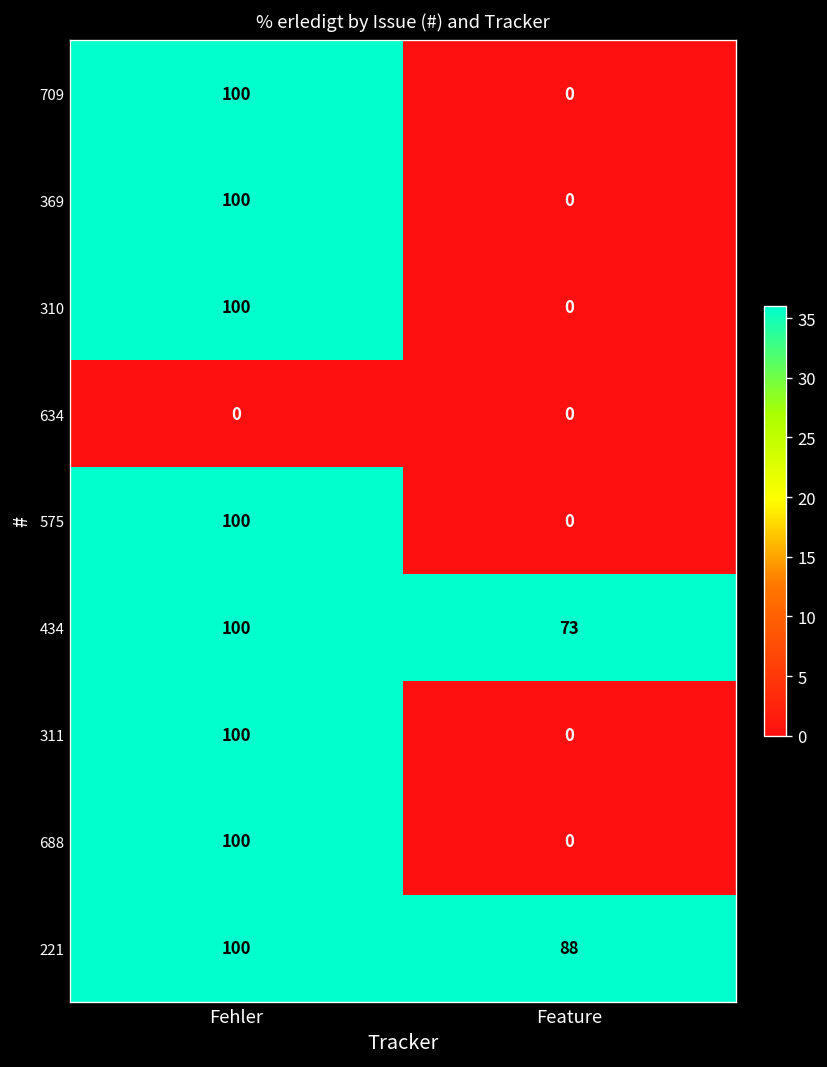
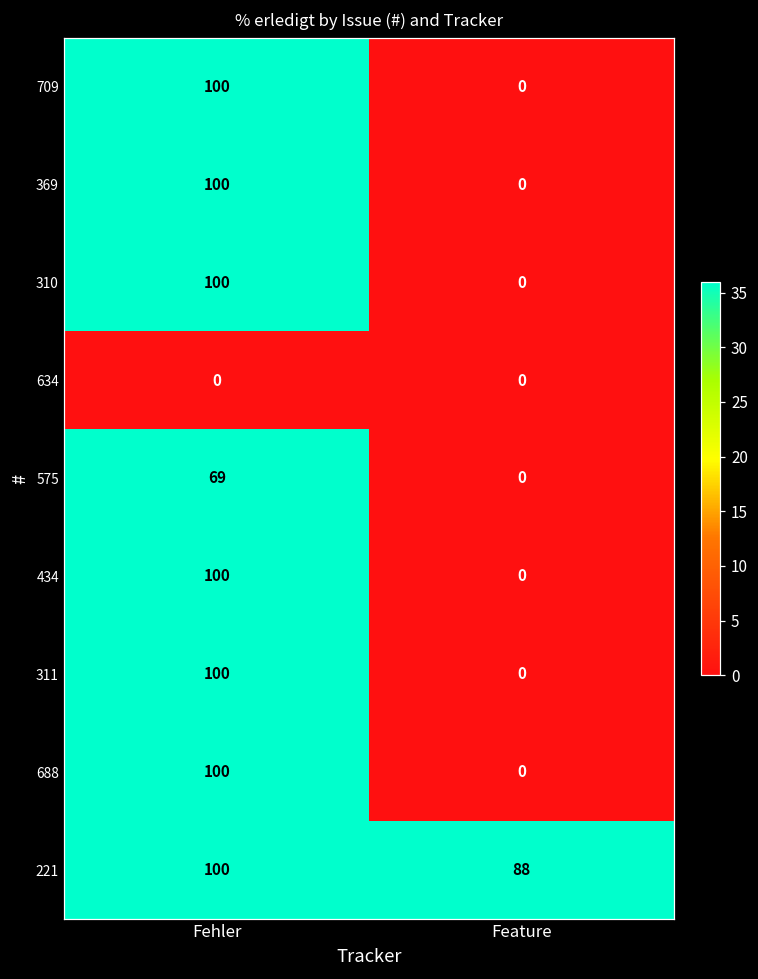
  {
    "709": {
      "Fehler": 100,
      "Feature": 0
    },
    "369": {
      "Fehler": 100,
      "Feature": 0
    },
    "310": {
      "Fehler": 100,
      "Feature": 0
    },
    "634": {
      "Fehler": 0,
      "Feature": 0
    },
    "575": {
-     "Fehler": 100,
+     "Fehler": 69,
      "Feature": 0
    },
    "434": {
      "Fehler": 100,
-     "Feature": 73
+     "Feature": 0
    },
    "311": {
      "Fehler": 100,
      "Feature": 0
    },
    "688": {
      "Fehler": 100,
      "Feature": 0
    },
    "221": {
      "Fehler": 100,
      "Feature": 88
    }
  }
